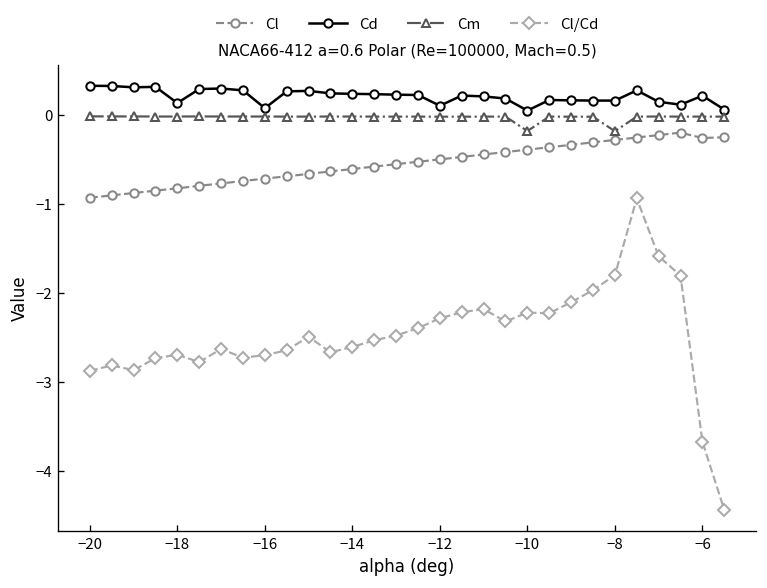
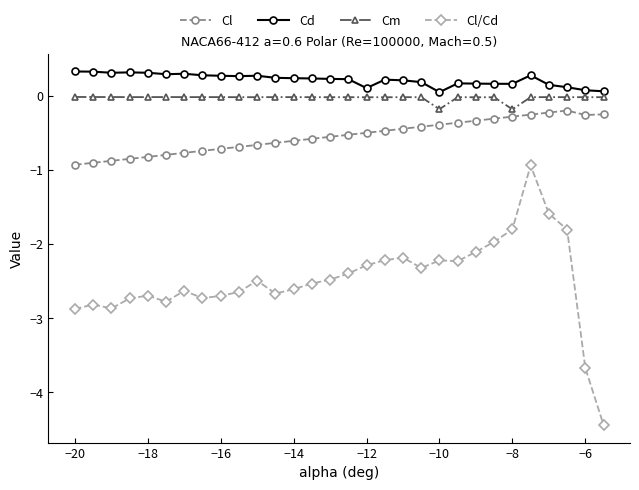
  {
    "Cd": {
      "−20": 0.3,
-     "−18": 0.1,
-     "−16": 0.1,
+     "−18": 0.3,
+     "−16": 0.3,
      "−14": 0.2,
      "−12": 0.1,
      "−10": 0.0,
      "−8": 0.2,
-     "−6": 0.2
+     "−6": 0.1
    },
    "Cm": {
      "−20": 0.0,
      "−18": 0.0,
      "−16": 0.0,
      "−14": 0.0,
      "−12": 0.0,
      "−10": -0.2,
      "−8": -0.2,
      "−6": 0.0
    }
  }
